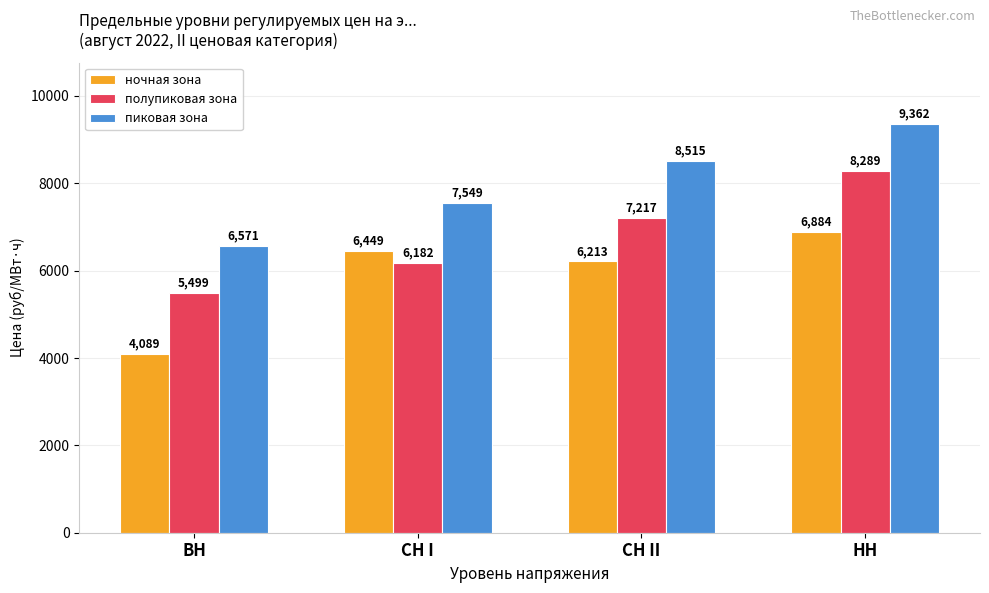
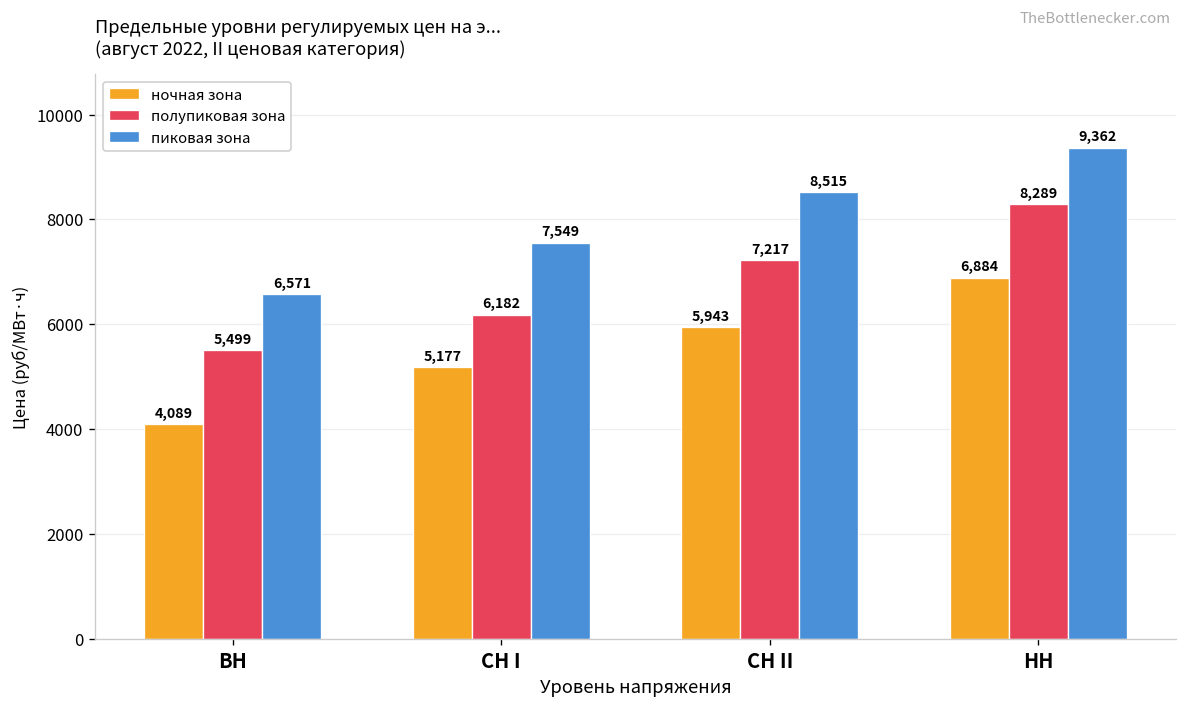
  {
    "ночная зона": {
      "ВН": "4,089",
-     "СН I": "6,449",
-     "СН II": "6,213",
+     "СН I": "5,177",
+     "СН II": "5,943",
      "НН": "6,884"
    },
    "полупиковая зона": {
      "ВН": "5,499",
      "СН I": "6,182",
      "СН II": "7,217",
      "НН": "8,289"
    },
    "пиковая зона": {
      "ВН": "6,571",
      "СН I": "7,549",
      "СН II": "8,515",
      "НН": "9,362"
    }
  }
